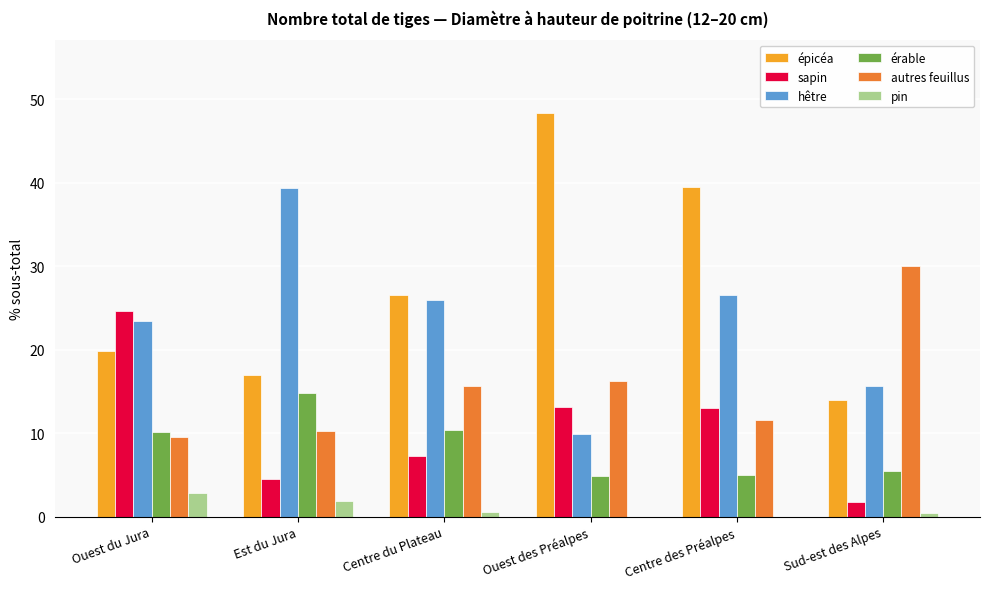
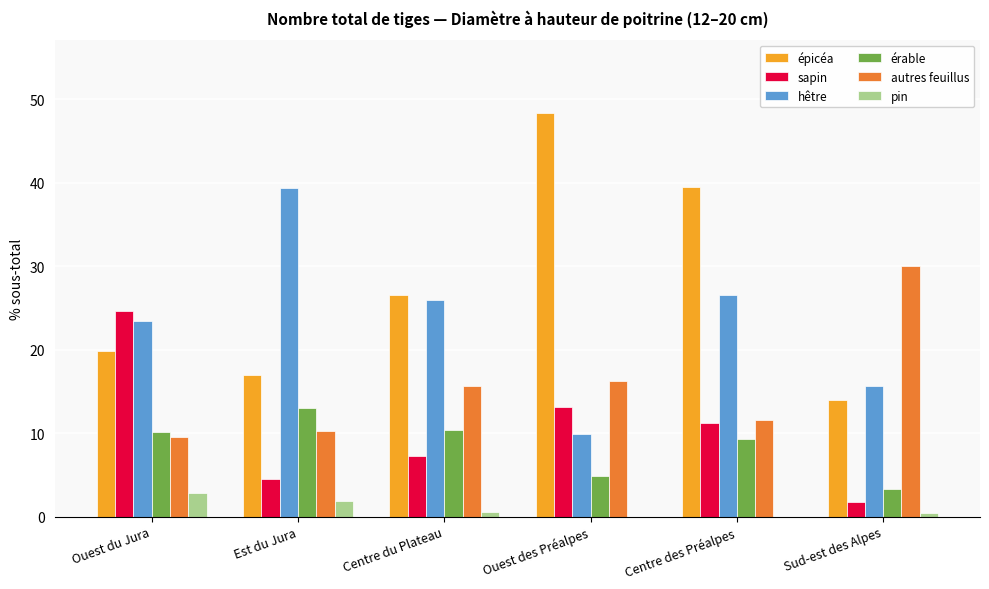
  {
    "sapin": {
      "Ouest du Jura": 25,
      "Est du Jura": 5,
      "Centre du Plateau": 7,
      "Ouest des Préalpes": 13,
-     "Centre des Préalpes": 13,
+     "Centre des Préalpes": 11,
      "Sud-est des Alpes": 2
    },
    "hêtre": {
      "Ouest du Jura": 23,
      "Est du Jura": 39,
      "Centre du Plateau": 26,
      "Ouest des Préalpes": 10,
      "Centre des Préalpes": 27,
      "Sud-est des Alpes": 16
    },
    "érable": {
      "Ouest du Jura": 10,
-     "Est du Jura": 15,
+     "Est du Jura": 13,
      "Centre du Plateau": 10,
      "Ouest des Préalpes": 5,
-     "Centre des Préalpes": 5,
-     "Sud-est des Alpes": 6
+     "Centre des Préalpes": 9,
+     "Sud-est des Alpes": 3
    },
    "pin": {
      "Ouest du Jura": 3,
      "Est du Jura": 2,
      "Centre du Plateau": 1,
      "Ouest des Préalpes": 0,
      "Centre des Préalpes": 0,
      "Sud-est des Alpes": 0
    }
  }
